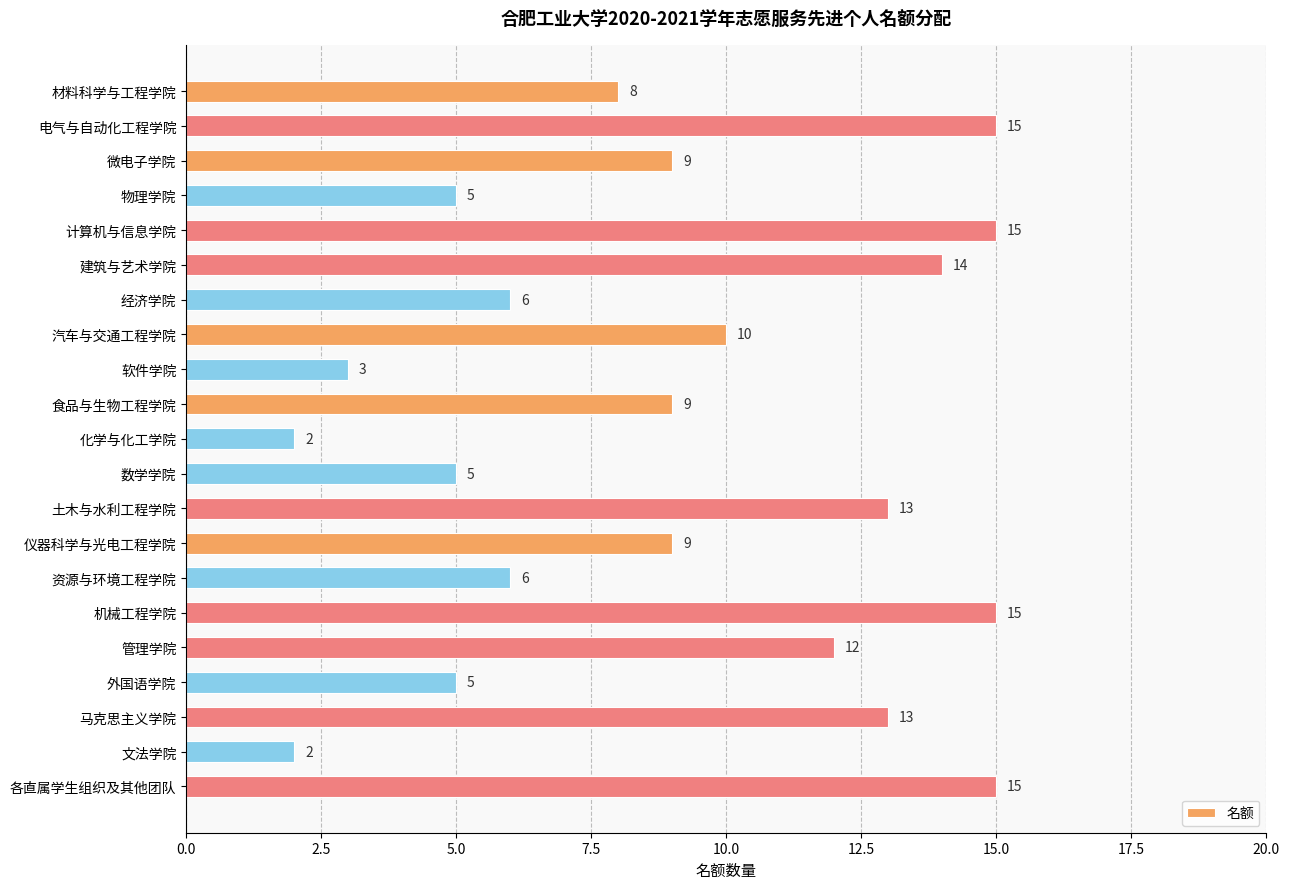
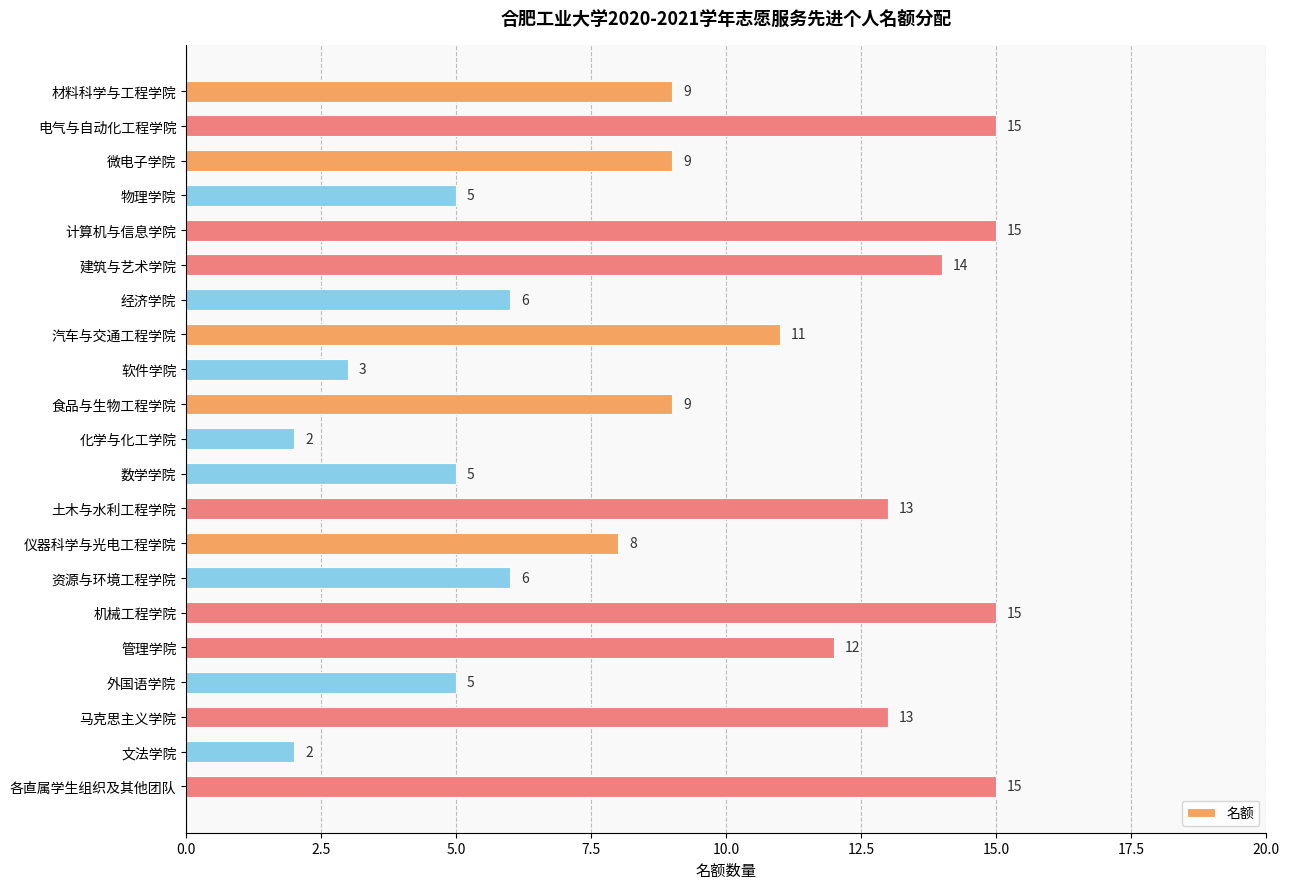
  {
-   "材料科学与工程学院": 8,
+   "材料科学与工程学院": 9,
    "电气与自动化工程学院": 15,
    "微电子学院": 9,
    "物理学院": 5,
    "计算机与信息学院": 15,
    "建筑与艺术学院": 14,
    "经济学院": 6,
-   "汽车与交通工程学院": 10,
+   "汽车与交通工程学院": 11,
    "软件学院": 3,
    "食品与生物工程学院": 9,
    "化学与化工学院": 2,
    "数学学院": 5,
    "土木与水利工程学院": 13,
-   "仪器科学与光电工程学院": 9,
+   "仪器科学与光电工程学院": 8,
    "资源与环境工程学院": 6,
    "机械工程学院": 15,
    "管理学院": 12,
    "外国语学院": 5,
    "马克思主义学院": 13,
    "文法学院": 2,
    "各直属学生组织及其他团队": 15
  }
